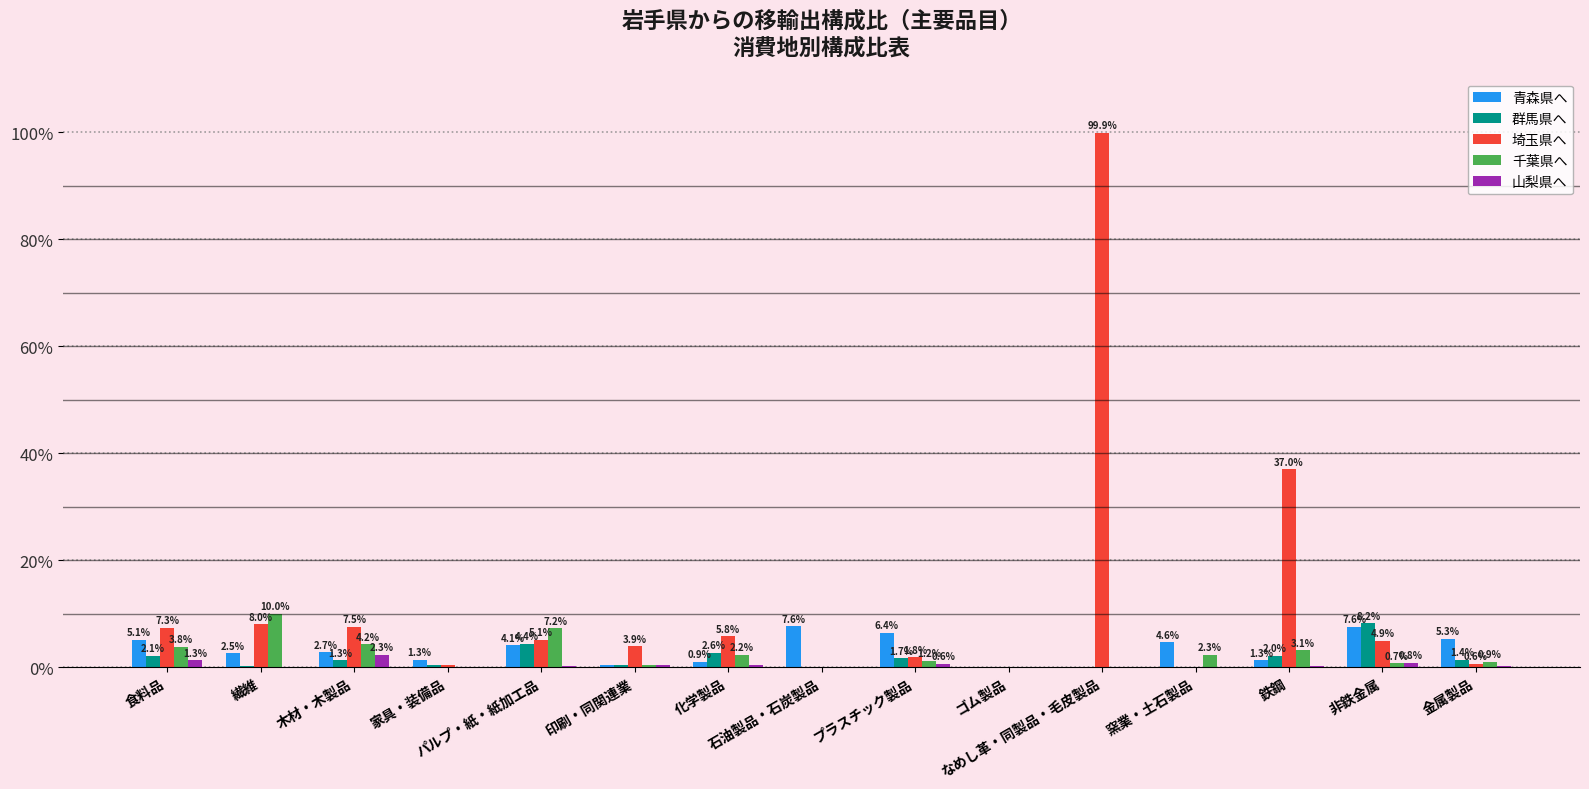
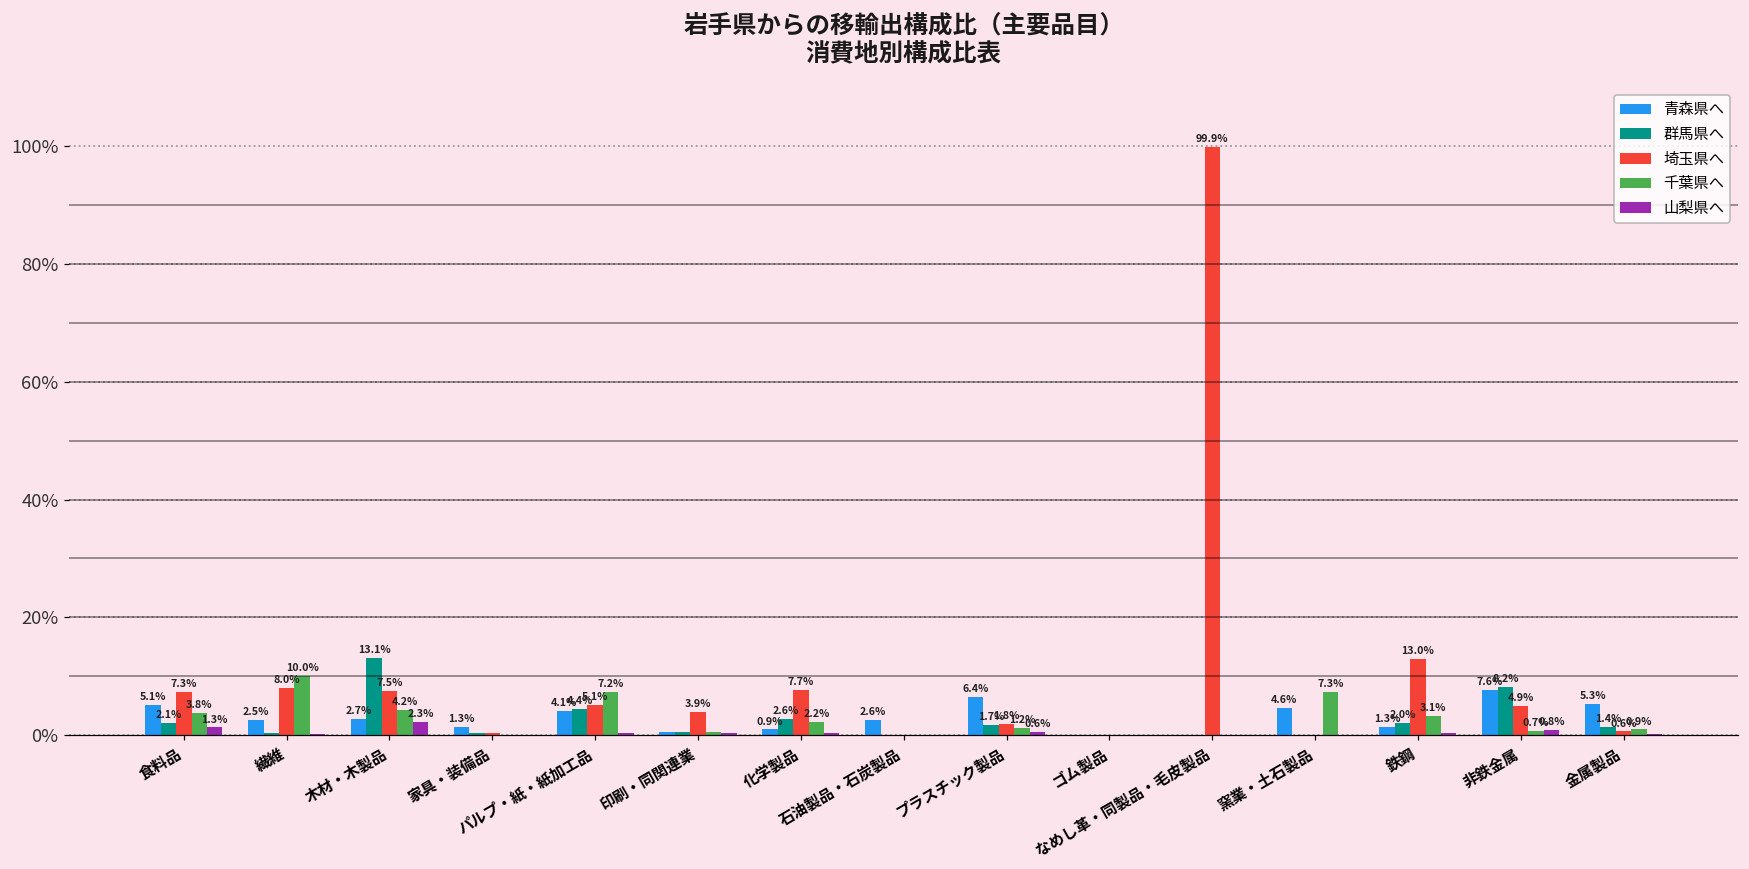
  {
    "青森県へ": {
      "食料品": "5.1%",
      "繊維": "2.5%",
      "木材・木製品": "2.7%",
      "家具・装備品": "1.3%",
      "化学製品": "0.9%",
-     "石油製品・石炭製品": "7.6%",
+     "石油製品・石炭製品": "2.6%",
      "プラスチック製品": "6.4%",
      "窯業・土石製品": "4.6%",
      "金属製品": "5.3%"
    },
    "群馬県へ": {
      "食料品": "2.1%",
-     "木材・木製品": "1.3%",
+     "木材・木製品": "13.1%",
      "化学製品": "2.6%"
    },
    "埼玉県へ": {
      "食料品": "7.3%",
      "繊維": "8.0%",
      "木材・木製品": "7.5%",
      "印刷・同関連業": "3.9%",
-     "化学製品": "5.8%",
+     "化学製品": "7.7%",
      "なめし革・同製品・毛皮製品": "99.9%",
-     "鉄鋼": "37.0%",
+     "鉄鋼": "13.0%",
      "非鉄金属": "4.9%"
    },
    "千葉県へ": {
      "食料品": "3.8%",
      "繊維": "10.0%",
      "木材・木製品": "4.2%",
      "パルプ・紙・紙加工品": "7.2%",
      "化学製品": "2.2%",
-     "窯業・土石製品": "2.3%",
+     "窯業・土石製品": "7.3%",
      "鉄鋼": "3.1%"
    },
    "山梨県へ": {
      "食料品": "1.3%",
      "木材・木製品": "2.3%"
    }
  }
